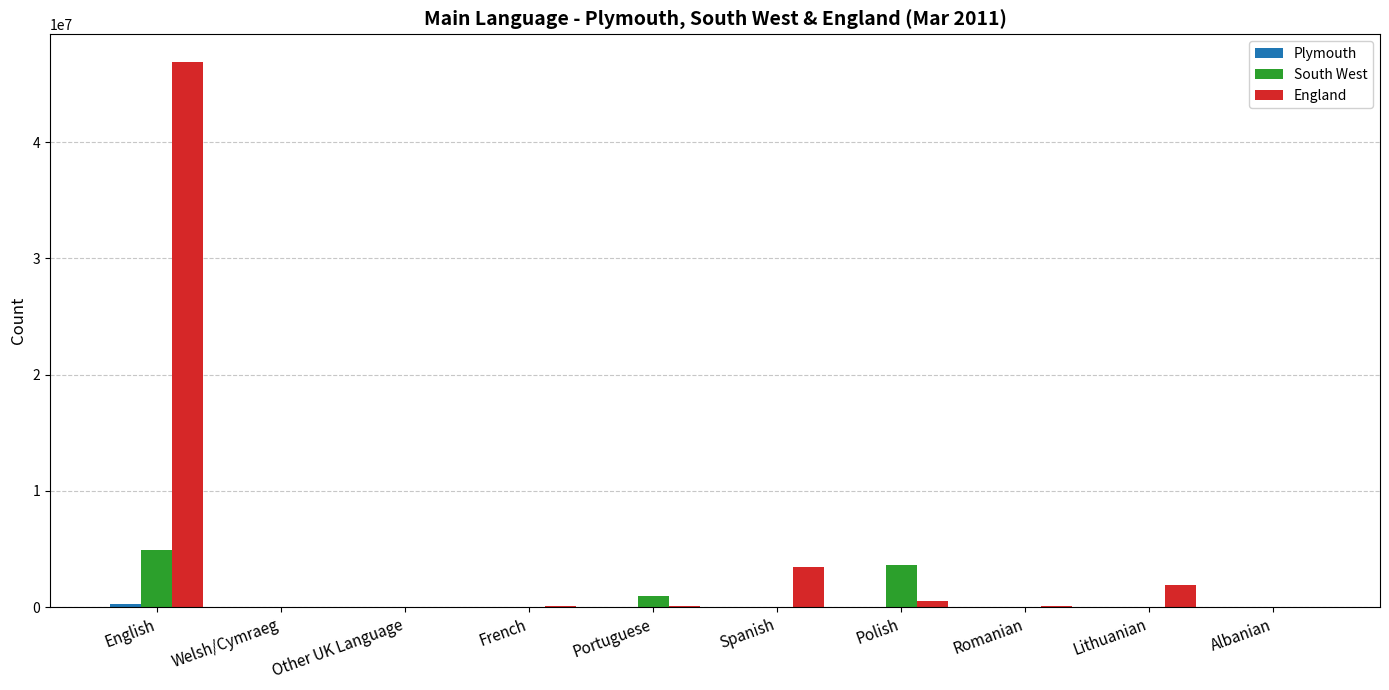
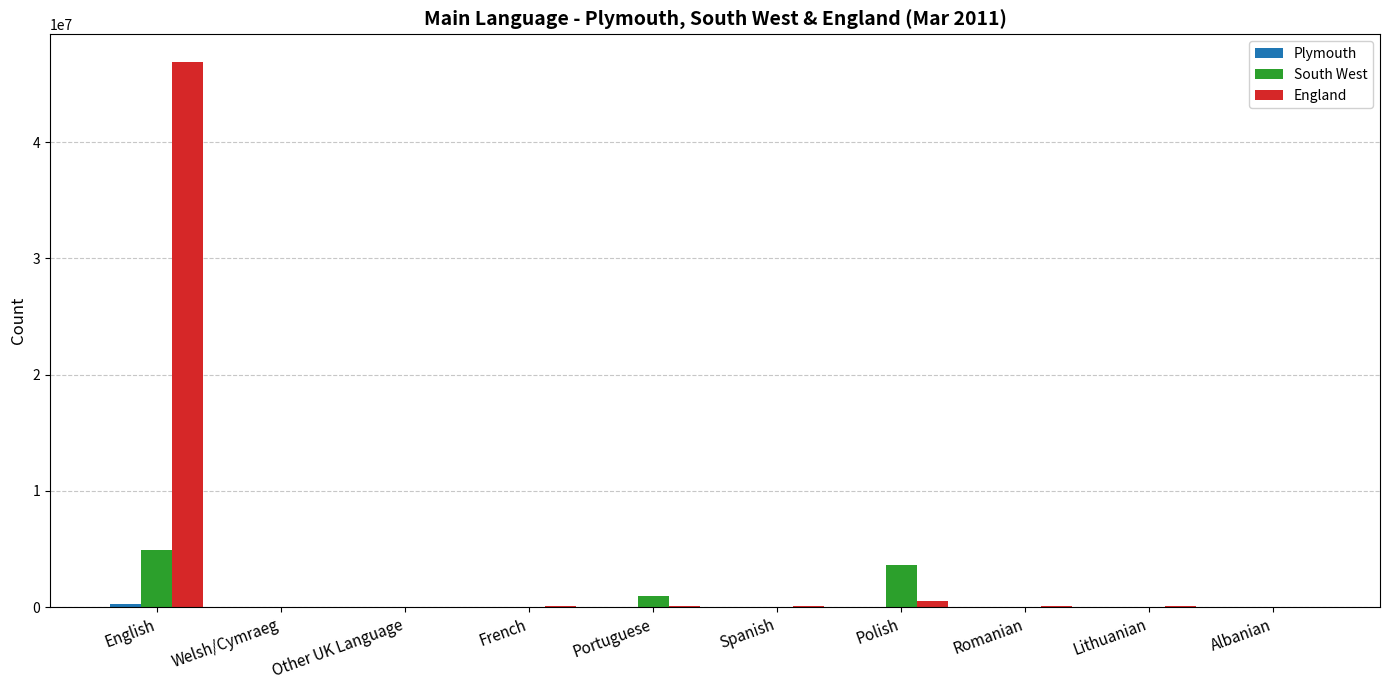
  {
    "Plymouth": {
      "English": 200000
    },
    "South West": {
      "English": 4900000,
      "Portuguese": 1000000,
      "Polish": 3600000
    },
    "England": {
      "English": 46900000,
-     "Spanish": 3400000,
+     "Spanish": 100000,
      "Polish": 500000,
-     "Lithuanian": 1900000
+     "Lithuanian": 100000
    }
  }
